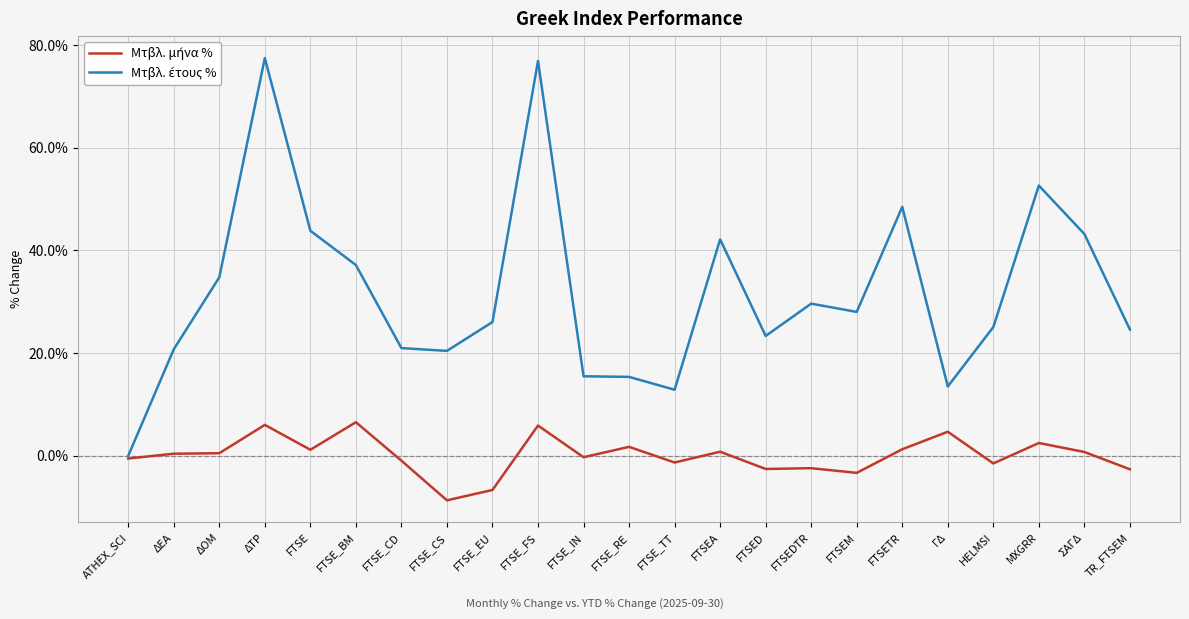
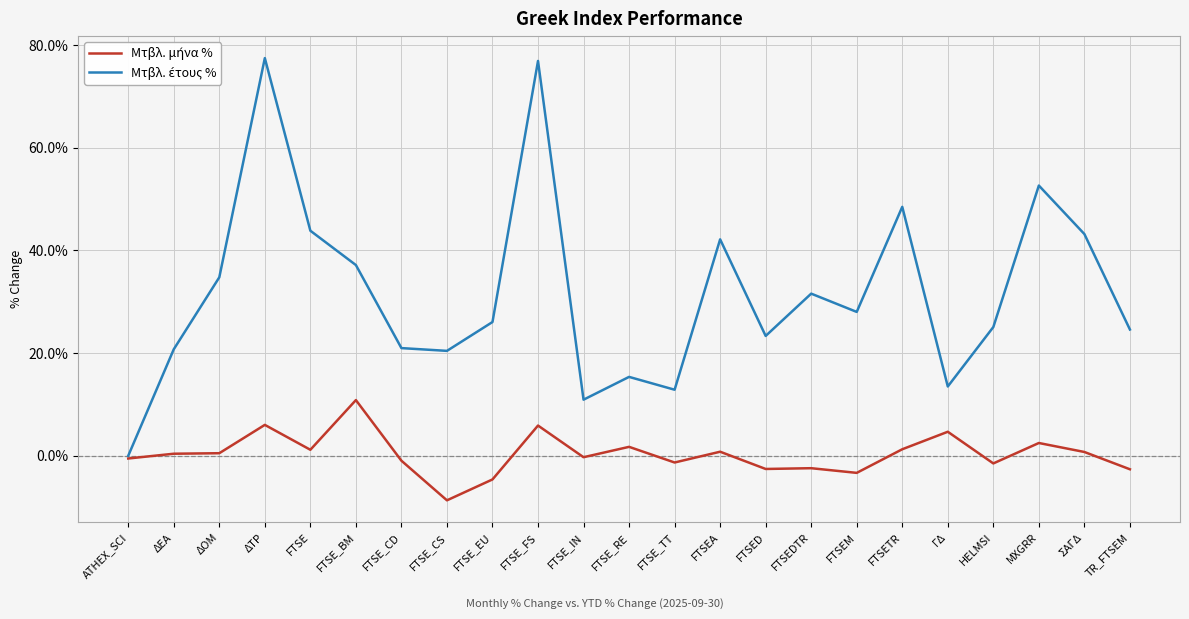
  {
    "Μτβλ. μήνα %": {
      "ATHEX_SCI": "-1%",
      "ΔΕΑ": "0%",
      "ΔΟΜ": "1%",
      "ΔΤΡ": "6%",
      "FTSE": "1%",
-     "FTSE_BM": "7%",
+     "FTSE_BM": "11%",
      "FTSE_CD": "-1%",
      "FTSE_CS": "-9%",
-     "FTSE_EU": "-7%",
+     "FTSE_EU": "-5%",
      "FTSE_FS": "6%",
      "FTSE_IN": "0%",
      "FTSE_RE": "2%",
      "FTSE_TT": "-1%",
      "FTSEA": "1%",
      "FTSED": "-3%",
      "FTSEDTR": "-2%",
      "FTSEM": "-3%",
      "FTSETR": "1%",
      "ΓΔ": "5%",
      "HELMSI": "-1%",
      "MXGRR": "2%",
      "ΣΑΓΔ": "1%",
      "TR_FTSEM": "-3%"
    },
    "Μτβλ. έτους %": {
      "ATHEX_SCI": "0%",
      "ΔΕΑ": "21%",
      "ΔΟΜ": "35%",
      "ΔΤΡ": "77%",
      "FTSE": "44%",
      "FTSE_BM": "37%",
      "FTSE_CD": "21%",
      "FTSE_CS": "20%",
      "FTSE_EU": "26%",
      "FTSE_FS": "77%",
-     "FTSE_IN": "15%",
+     "FTSE_IN": "11%",
      "FTSE_RE": "15%",
      "FTSE_TT": "13%",
      "FTSEA": "42%",
      "FTSED": "23%",
-     "FTSEDTR": "30%",
+     "FTSEDTR": "32%",
      "FTSEM": "28%",
      "FTSETR": "49%",
      "ΓΔ": "14%",
      "HELMSI": "25%",
      "MXGRR": "53%",
      "ΣΑΓΔ": "43%",
      "TR_FTSEM": "25%"
    }
  }
